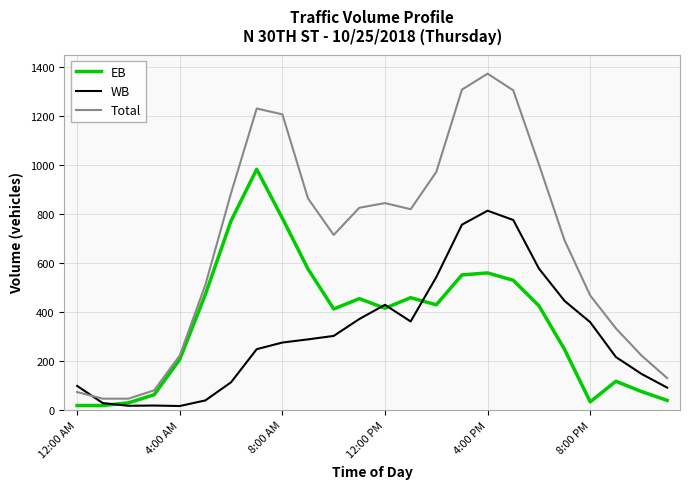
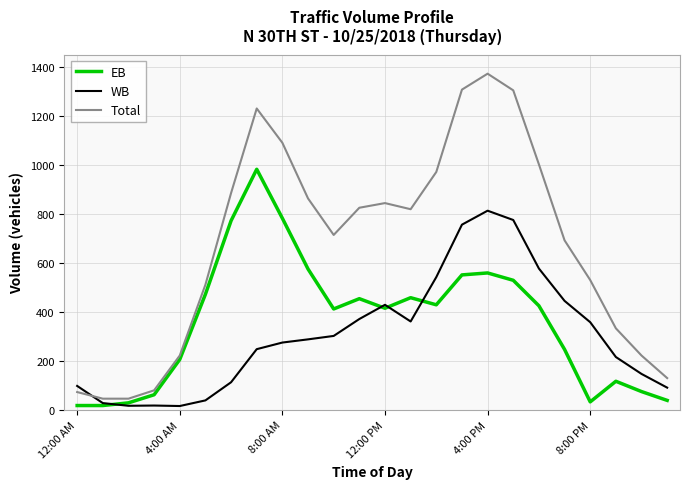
  {
    "EB": {
      "12:00 AM": 20,
      "4:00 AM": 210,
      "8:00 AM": 780,
      "12:00 PM": 420,
      "4:00 PM": 560,
      "8:00 PM": 30
    },
    "WB": {
      "12:00 AM": 100,
      "4:00 AM": 20,
      "8:00 AM": 280,
      "12:00 PM": 430,
      "4:00 PM": 810,
      "8:00 PM": 360
    },
    "Total": {
      "12:00 AM": 70,
      "4:00 AM": 220,
-     "8:00 AM": 1210,
+     "8:00 AM": 1090,
      "12:00 PM": 840,
      "4:00 PM": 1370,
-     "8:00 PM": 470
+     "8:00 PM": 530
    }
  }
